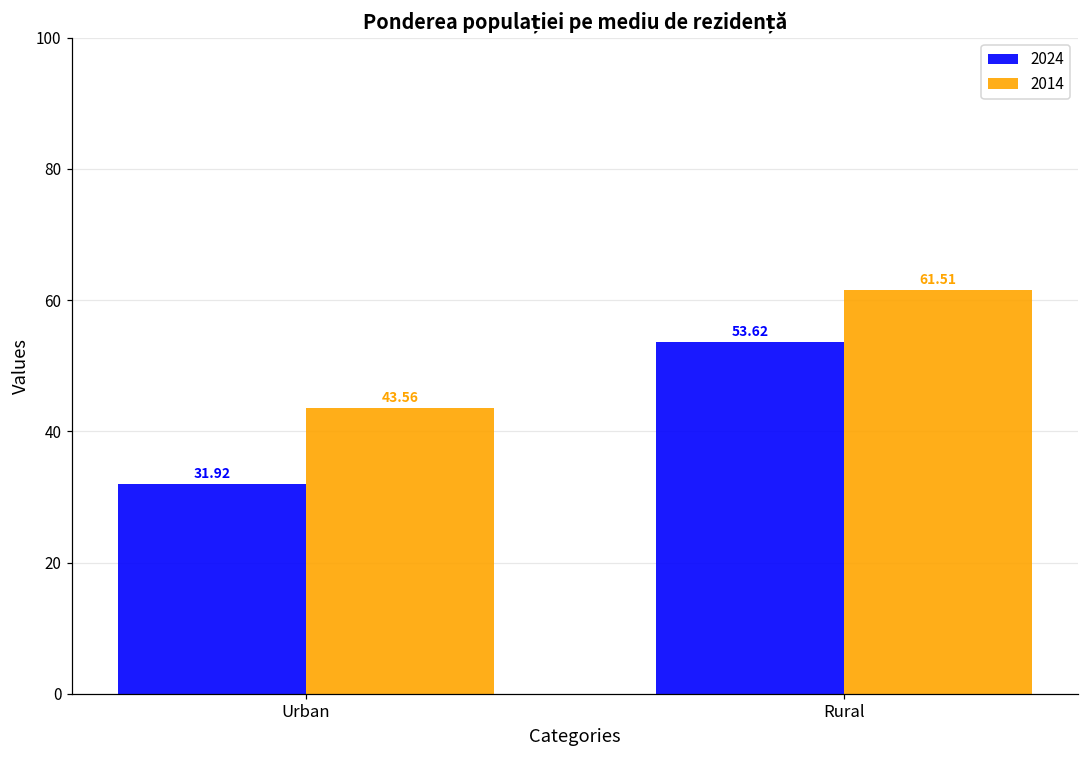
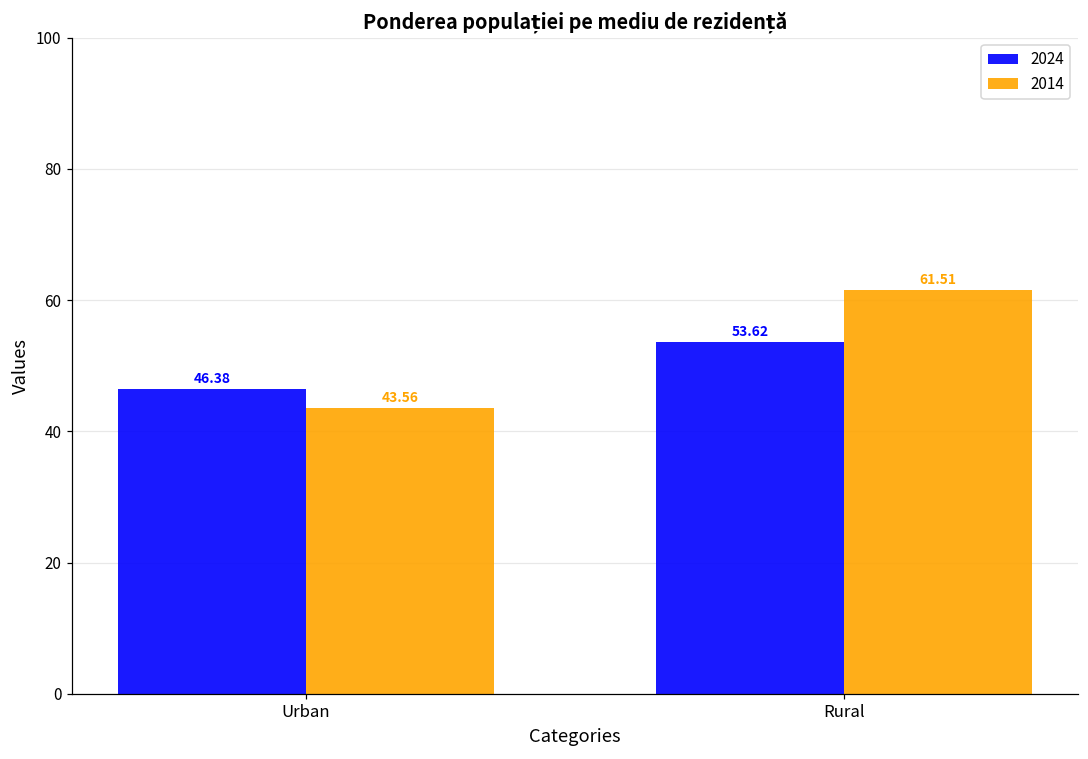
  {
    "2024": {
-     "Urban": 31.92,
+     "Urban": 46.38,
      "Rural": 53.62
    },
    "2014": {
      "Urban": 43.56,
      "Rural": 61.51
    }
  }
